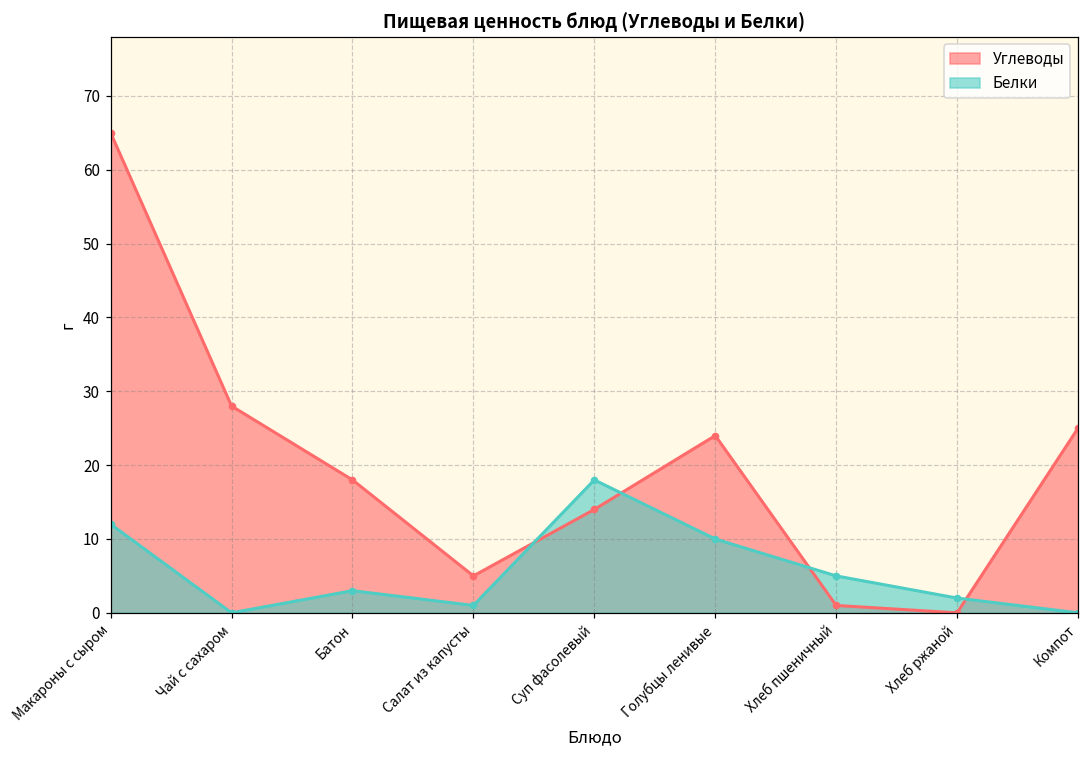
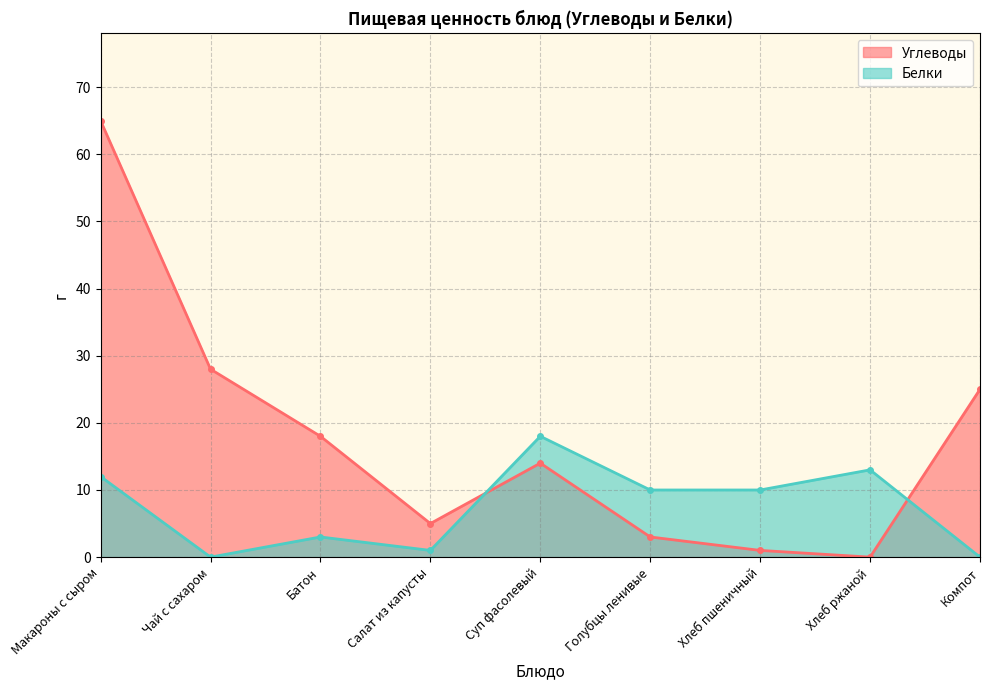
  {
    "Углеводы": {
      "Макароны с сыром": 65,
      "Чай с сахаром": 28,
      "Батон": 18,
      "Салат из капусты": 5,
      "Суп фасолевый": 14,
-     "Голубцы ленивые": 24,
+     "Голубцы ленивые": 3,
      "Хлеб пшеничный": 1,
      "Хлеб ржаной": 0,
      "Компот": 25
    },
    "Белки": {
      "Макароны с сыром": 12,
      "Чай с сахаром": 0,
      "Батон": 3,
      "Салат из капусты": 1,
      "Суп фасолевый": 18,
      "Голубцы ленивые": 10,
-     "Хлеб пшеничный": 5,
-     "Хлеб ржаной": 2,
+     "Хлеб пшеничный": 10,
+     "Хлеб ржаной": 13,
      "Компот": 0
    }
  }
